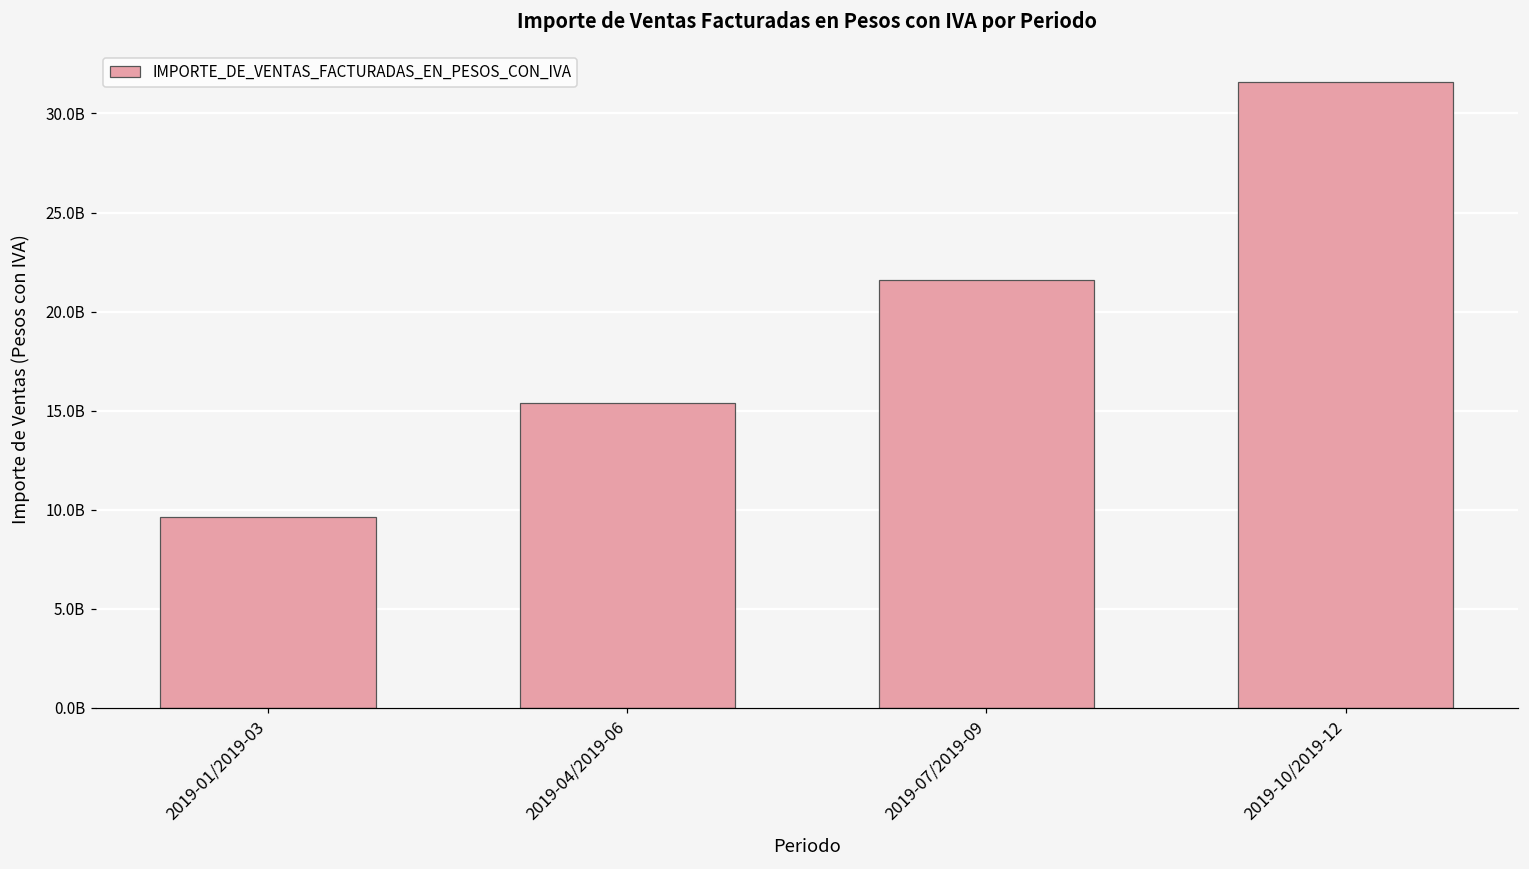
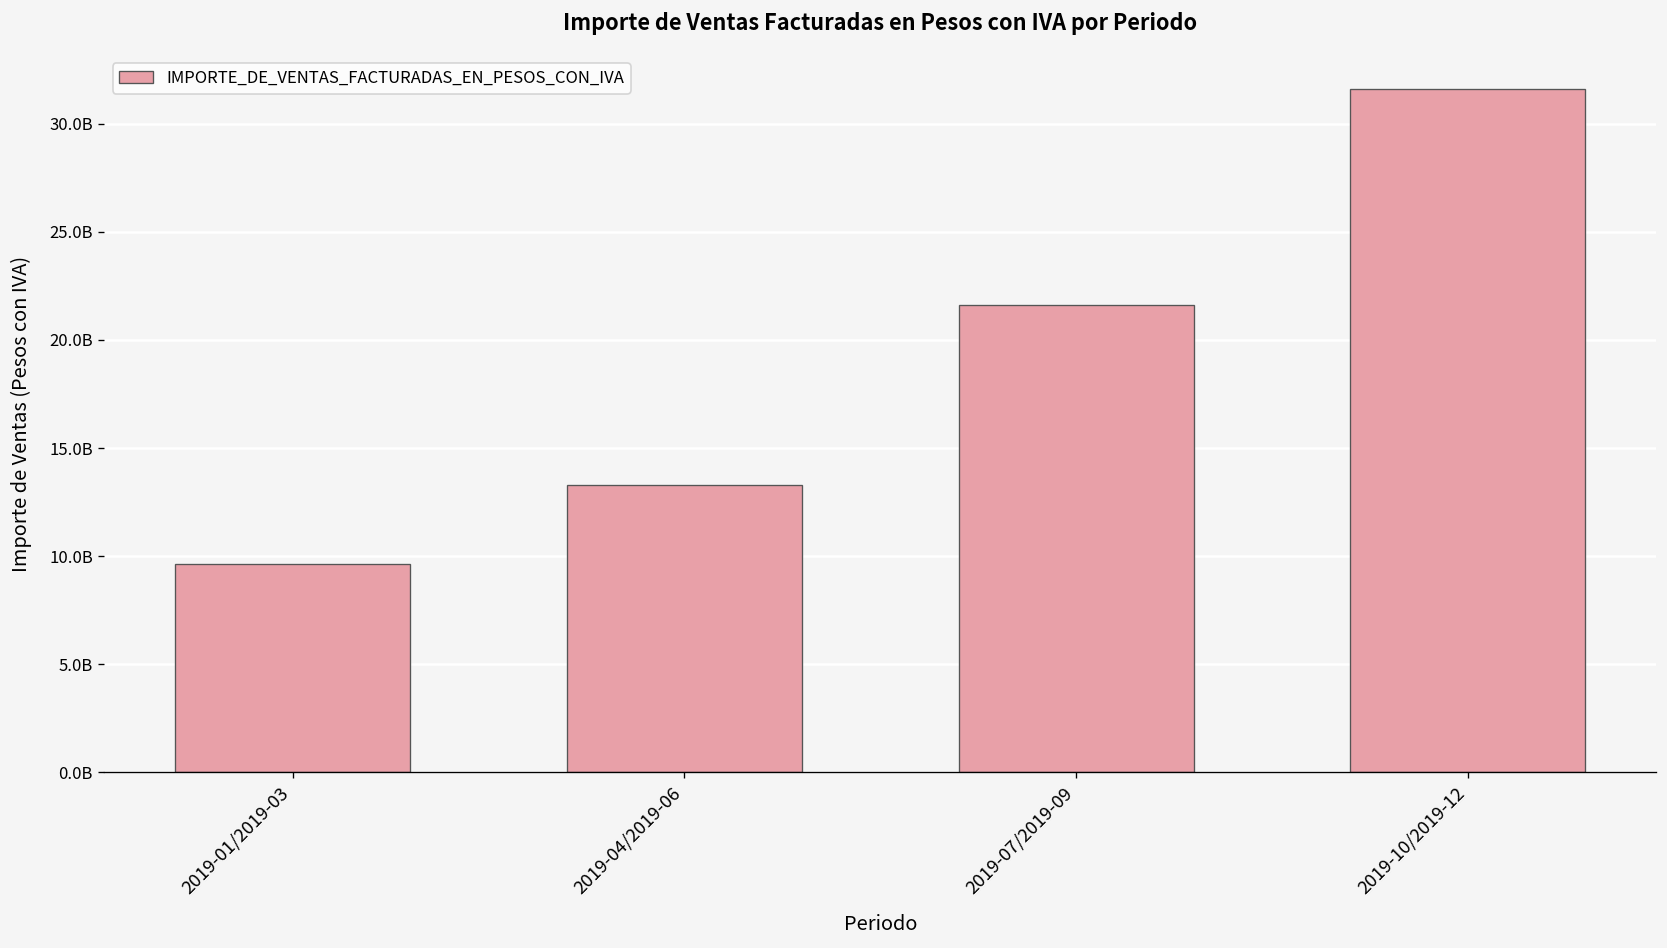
  {
    "2019-01/2019-03": 9600000000,
-   "2019-04/2019-06": 15400000000,
+   "2019-04/2019-06": 13300000000,
    "2019-07/2019-09": 21600000000,
    "2019-10/2019-12": 31600000000
  }
